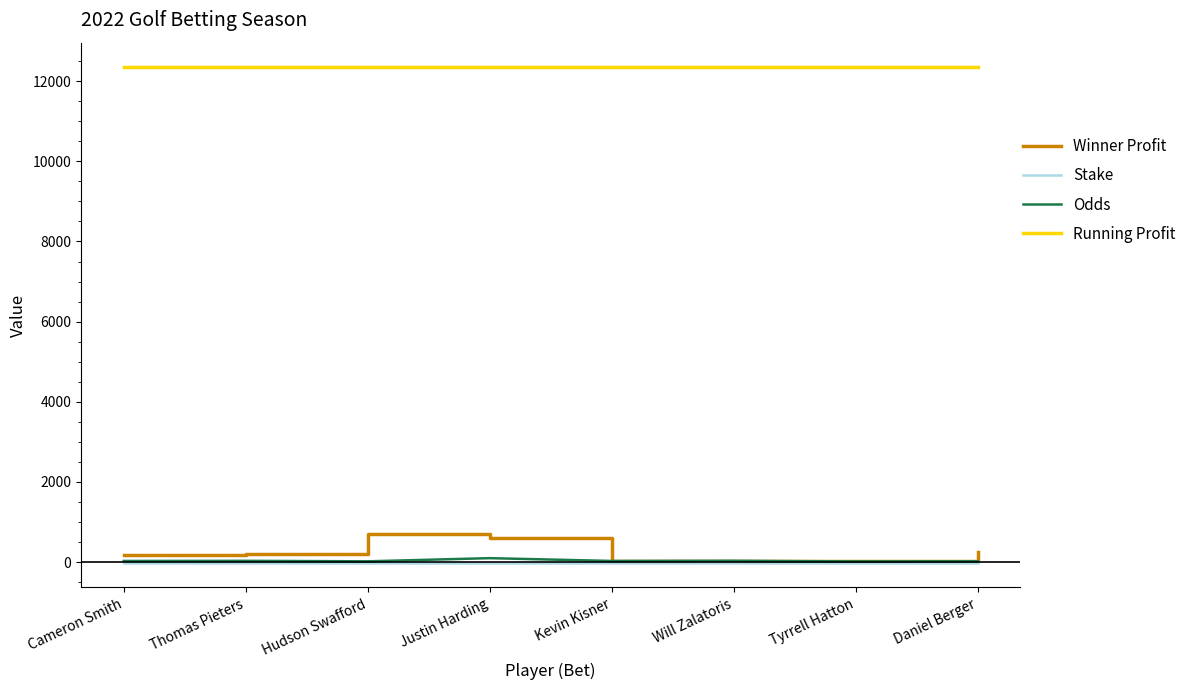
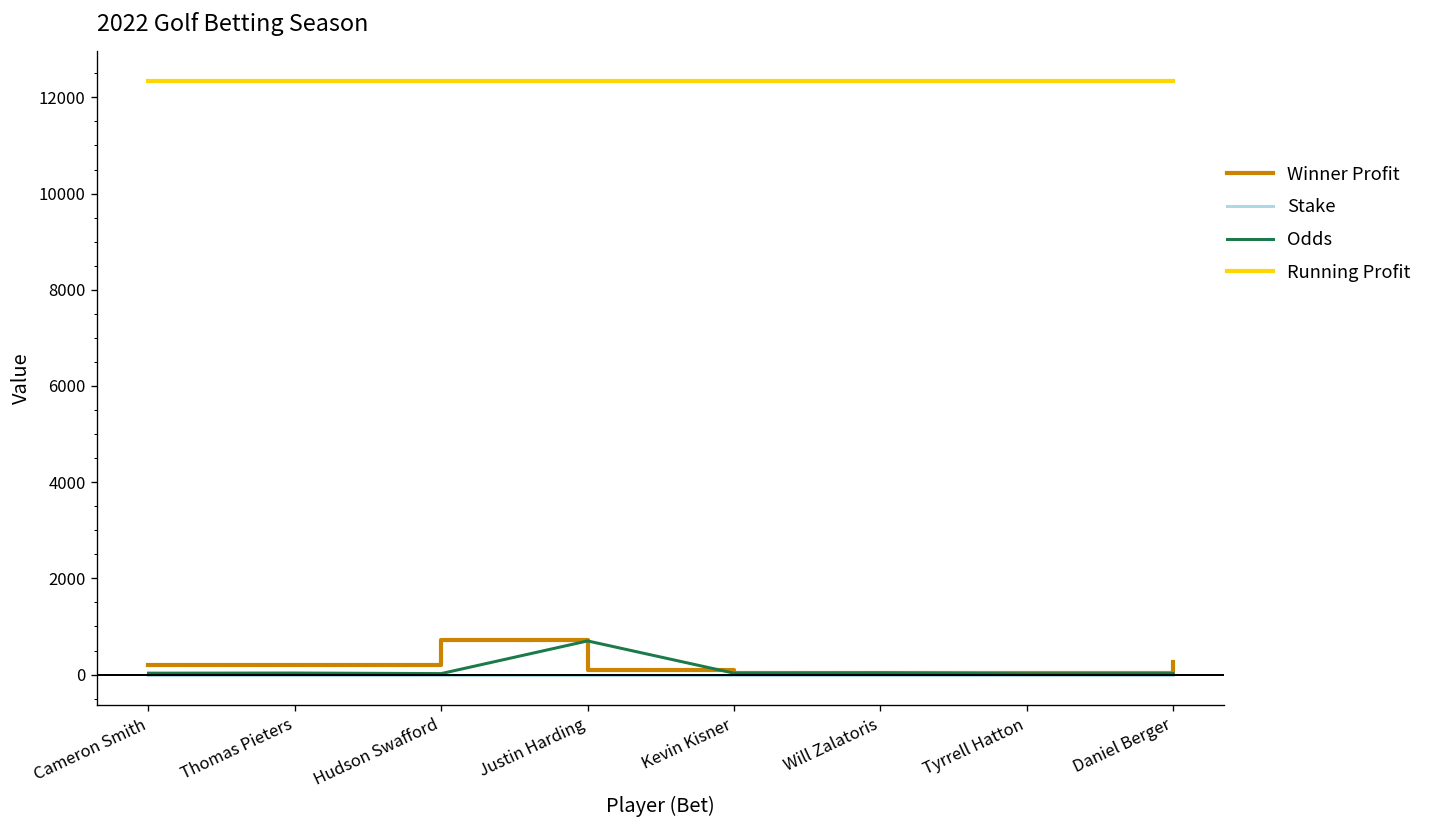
  {
    "Winner Profit": {
      "Cameron Smith": 200,
      "Thomas Pieters": 200,
      "Hudson Swafford": 700,
-     "Justin Harding": 600,
+     "Justin Harding": 100,
      "Daniel Berger": 300
    },
    "Stake": {
      "Justin Harding": 0
    },
    "Odds": {
-     "Justin Harding": 100
+     "Justin Harding": 700
    },
    "Running Profit": {
      "Cameron Smith": 12300,
      "Thomas Pieters": 12300,
      "Hudson Swafford": 12300,
      "Justin Harding": 12300,
      "Kevin Kisner": 12300,
      "Will Zalatoris": 12300,
      "Tyrrell Hatton": 12300,
      "Daniel Berger": 12300
    }
  }
